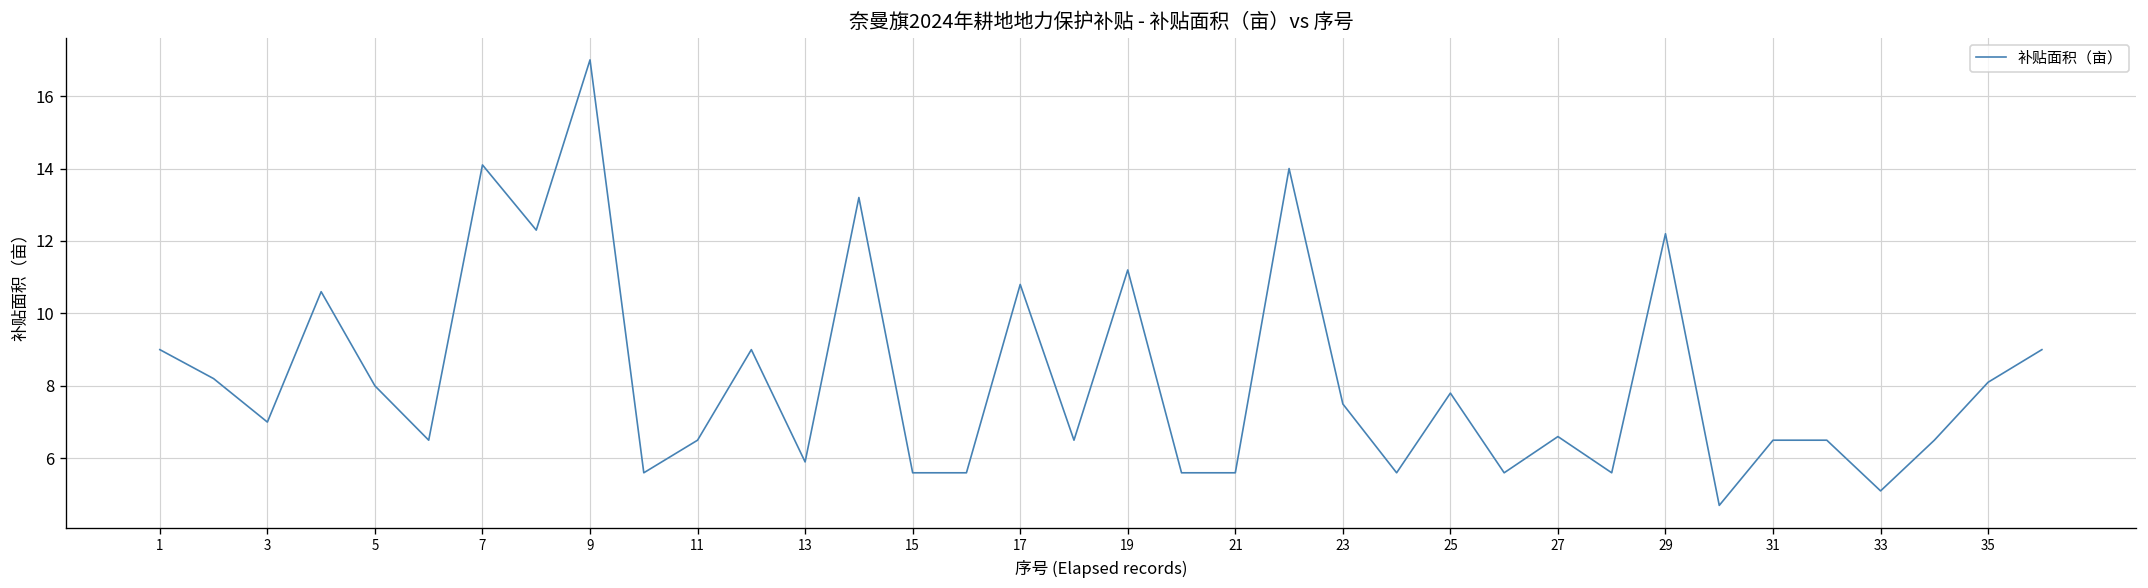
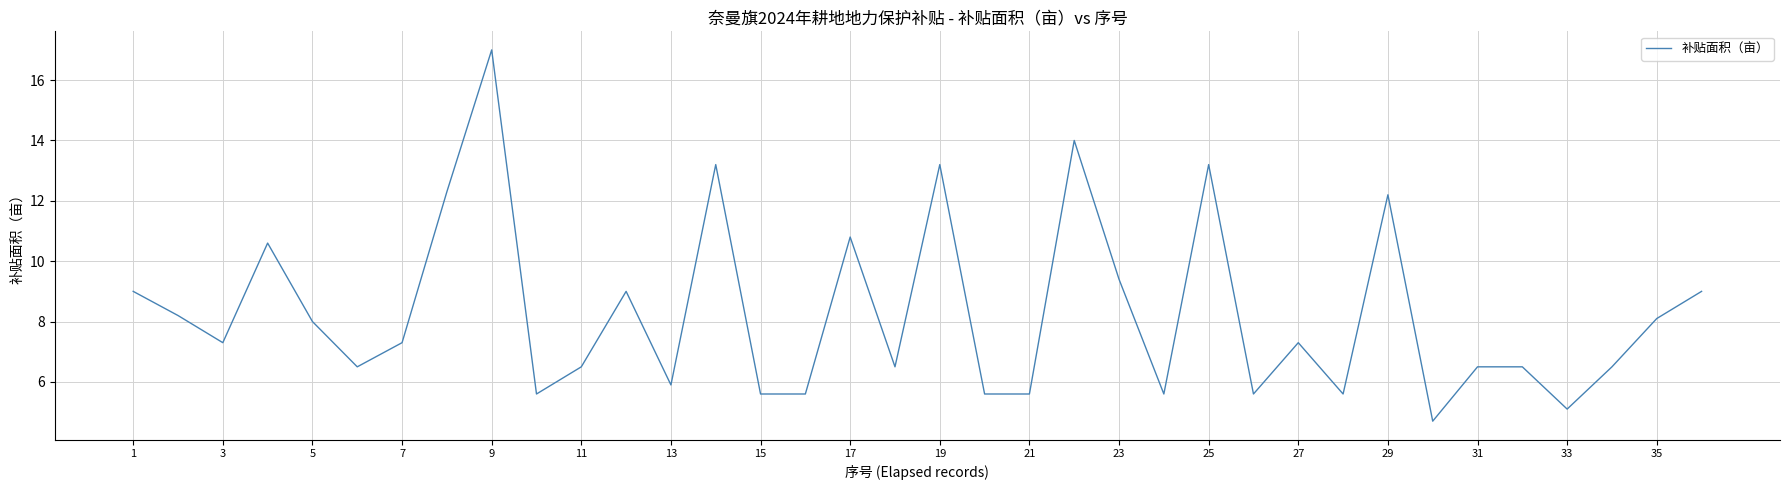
  {
    "1": 9.0,
-   "3": 7.0,
+   "3": 7.3,
    "5": 8.0,
-   "7": 14.1,
+   "7": 7.3,
    "9": 17.0,
    "11": 6.5,
    "13": 5.9,
    "15": 5.6,
    "17": 10.8,
-   "19": 11.2,
+   "19": 13.2,
    "21": 5.6,
-   "23": 7.5,
-   "25": 7.8,
-   "27": 6.6,
+   "23": 9.4,
+   "25": 13.2,
+   "27": 7.3,
    "29": 12.2,
    "31": 6.5,
    "33": 5.1,
    "35": 8.1
  }
